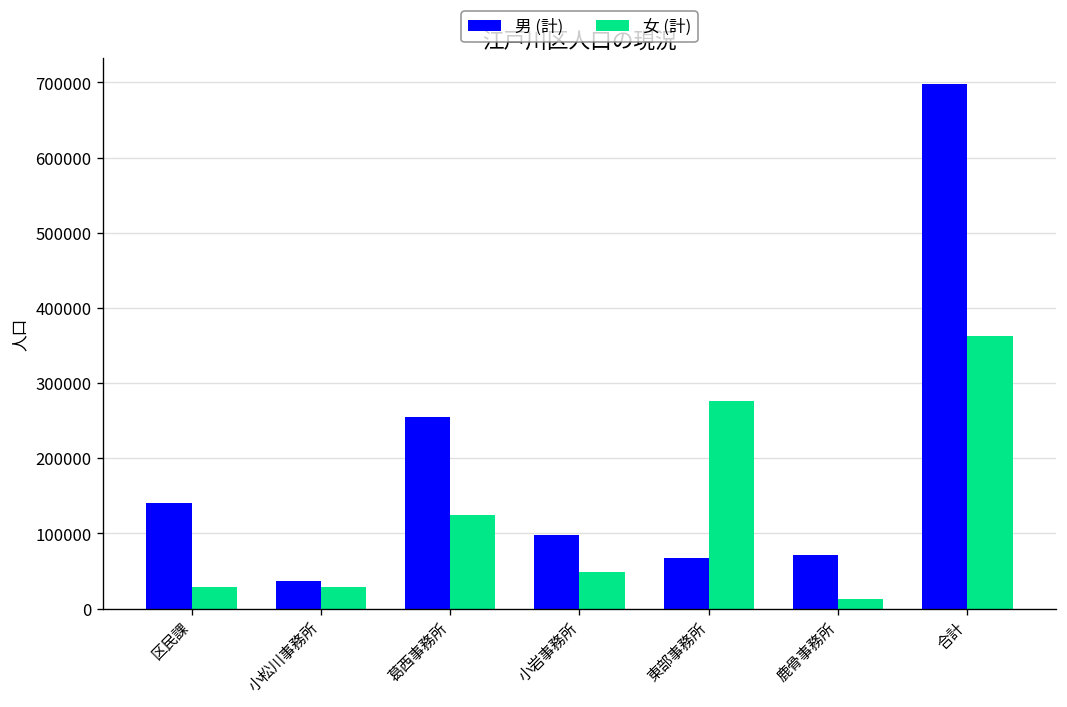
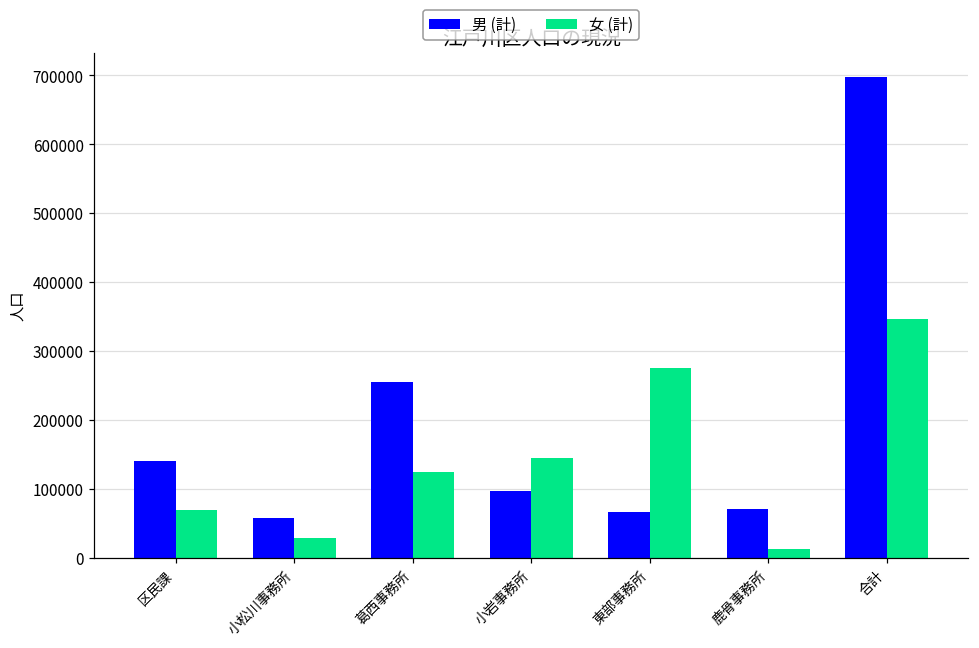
  {
    "男 (計)": {
      "区民課": 140000,
-     "小松川事務所": 40000,
+     "小松川事務所": 60000,
      "葛西事務所": 250000,
      "小岩事務所": 100000,
      "東部事務所": 70000,
      "鹿骨事務所": 70000,
      "合計": 700000
    },
    "女 (計)": {
-     "区民課": 30000,
+     "区民課": 70000,
      "小松川事務所": 30000,
      "葛西事務所": 130000,
-     "小岩事務所": 50000,
+     "小岩事務所": 150000,
      "東部事務所": 280000,
      "鹿骨事務所": 10000,
-     "合計": 360000
+     "合計": 350000
    }
  }
